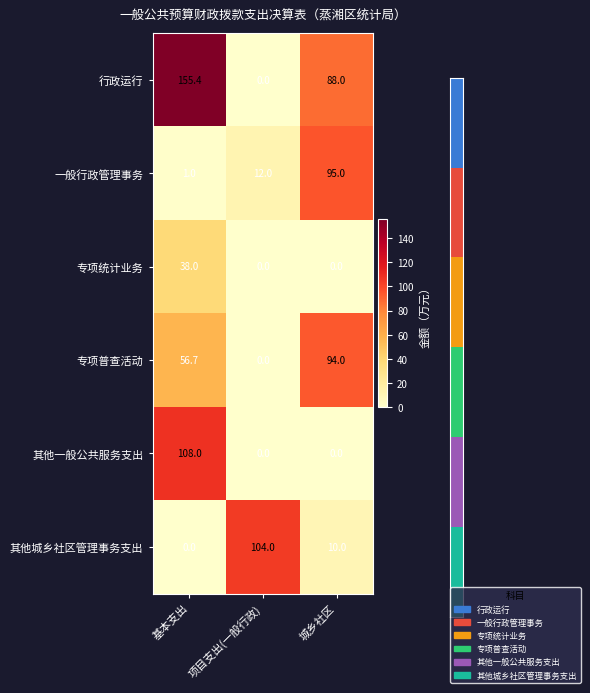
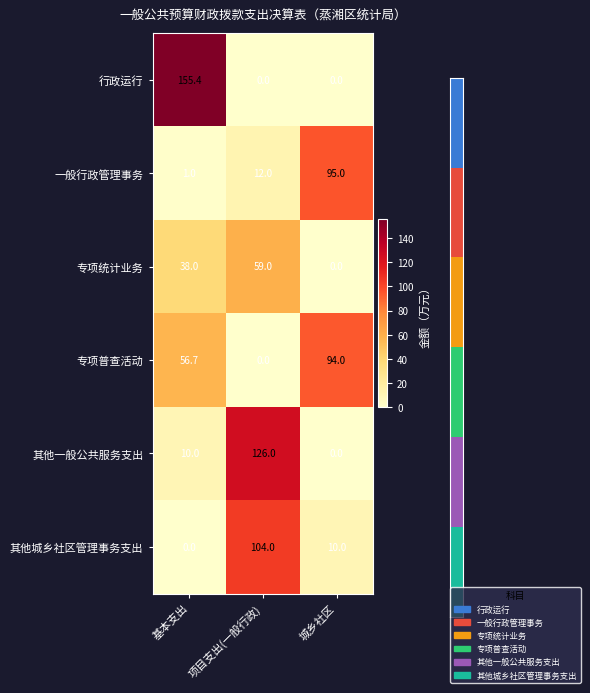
  {
    "一般公共预算财政拨款支出决算表（蒸湘区统计局）": {
      "行政运行": {
        "基本支出": 155.4,
        "项目支出(一般行政)": 0.0,
-       "城乡社区": 88.0
+       "城乡社区": 0.0
      },
      "一般行政管理事务": {
        "基本支出": 1.0,
        "项目支出(一般行政)": 12.0,
        "城乡社区": 95.0
      },
      "专项统计业务": {
        "基本支出": 38.0,
-       "项目支出(一般行政)": 0.0,
+       "项目支出(一般行政)": 59.0,
        "城乡社区": 0.0
      },
      "专项普查活动": {
        "基本支出": 56.7,
        "项目支出(一般行政)": 0.0,
        "城乡社区": 94.0
      },
      "其他一般公共服务支出": {
-       "基本支出": 108.0,
-       "项目支出(一般行政)": 0.0,
+       "基本支出": 10.0,
+       "项目支出(一般行政)": 126.0,
        "城乡社区": 0.0
      },
      "其他城乡社区管理事务支出": {
        "基本支出": 0.0,
        "项目支出(一般行政)": 104.0,
        "城乡社区": 10.0
      }
    }
  }
